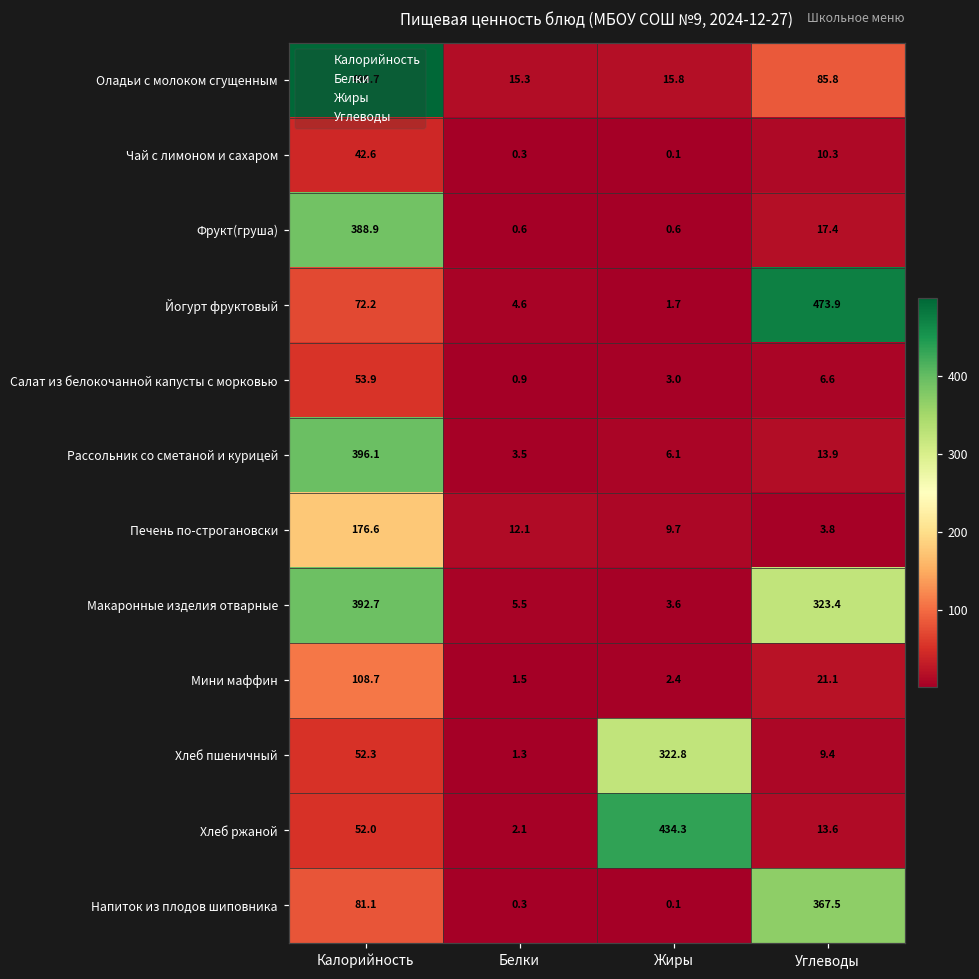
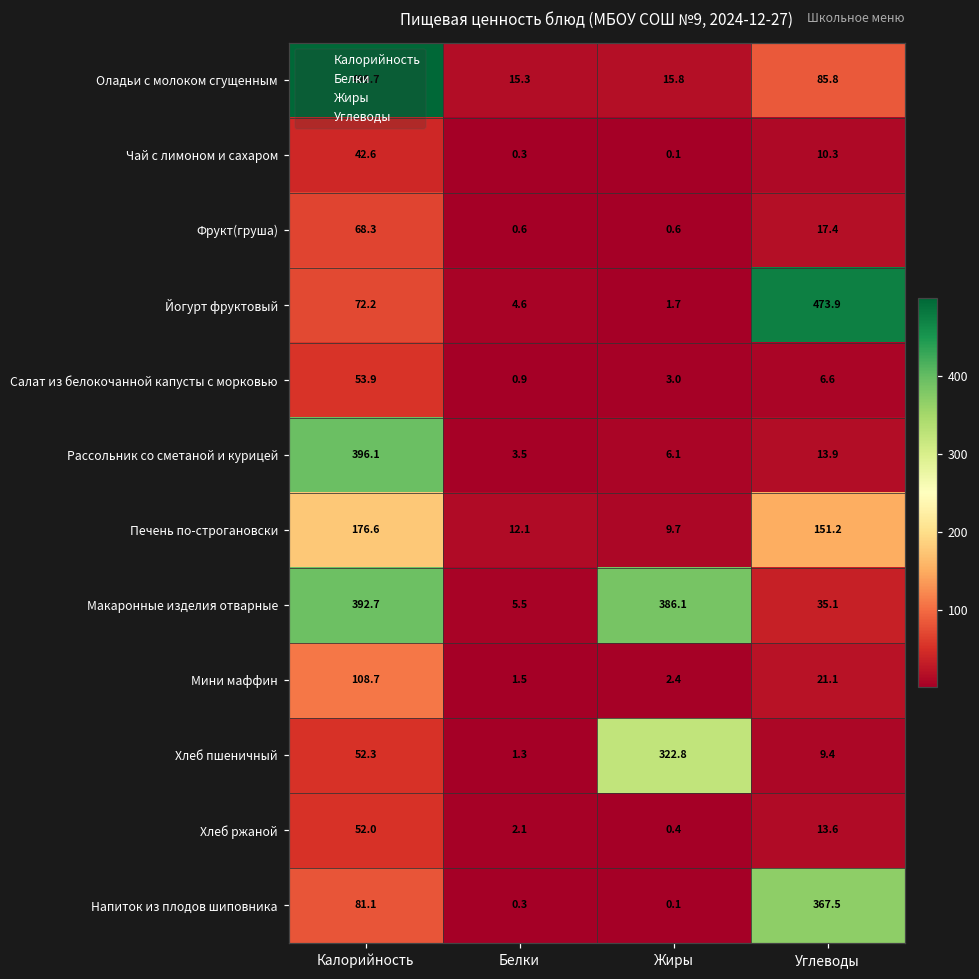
  {
    "Оладьи с молоком сгущенным": {
      "Белки": 15.3,
      "Жиры": 15.8,
      "Углеводы": 85.8
    },
    "Чай с лимоном и сахаром": {
      "Калорийность": 42.6,
      "Белки": 0.3,
      "Жиры": 0.1,
      "Углеводы": 10.3
    },
    "Фрукт(груша)": {
-     "Калорийность": 388.9,
+     "Калорийность": 68.3,
      "Белки": 0.6,
      "Жиры": 0.6,
      "Углеводы": 17.4
    },
    "Йогурт фруктовый": {
      "Калорийность": 72.2,
      "Белки": 4.6,
      "Жиры": 1.7,
      "Углеводы": 473.9
    },
    "Салат из белокочанной капусты с морковью": {
      "Калорийность": 53.9,
      "Белки": 0.9,
      "Жиры": 3.0,
      "Углеводы": 6.6
    },
    "Рассольник со сметаной и курицей": {
      "Калорийность": 396.1,
      "Белки": 3.5,
      "Жиры": 6.1,
      "Углеводы": 13.9
    },
    "Печень по-строгановски": {
      "Калорийность": 176.6,
      "Белки": 12.1,
      "Жиры": 9.7,
-     "Углеводы": 3.8
+     "Углеводы": 151.2
    },
    "Макаронные изделия отварные": {
      "Калорийность": 392.7,
      "Белки": 5.5,
-     "Жиры": 3.6,
-     "Углеводы": 323.4
+     "Жиры": 386.1,
+     "Углеводы": 35.1
    },
    "Мини маффин": {
      "Калорийность": 108.7,
      "Белки": 1.5,
      "Жиры": 2.4,
      "Углеводы": 21.1
    },
    "Хлеб пшеничный": {
      "Калорийность": 52.3,
      "Белки": 1.3,
      "Жиры": 322.8,
      "Углеводы": 9.4
    },
    "Хлеб ржаной": {
      "Калорийность": 52.0,
      "Белки": 2.1,
-     "Жиры": 434.3,
+     "Жиры": 0.4,
      "Углеводы": 13.6
    },
    "Напиток из плодов шиповника": {
      "Калорийность": 81.1,
      "Белки": 0.3,
      "Жиры": 0.1,
      "Углеводы": 367.5
    }
  }
